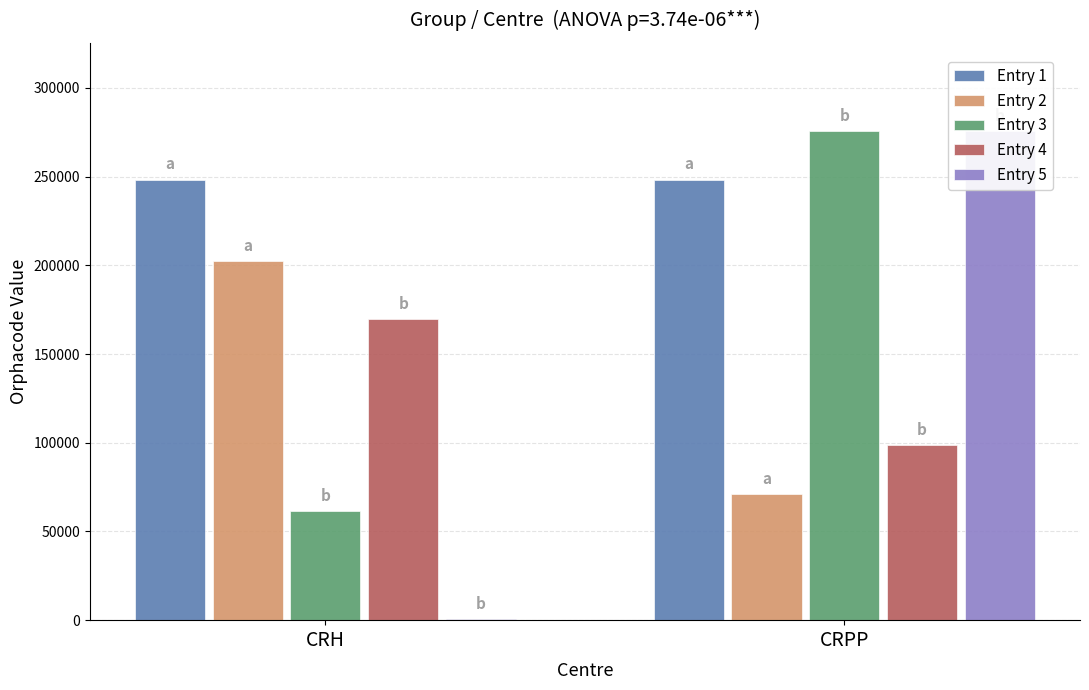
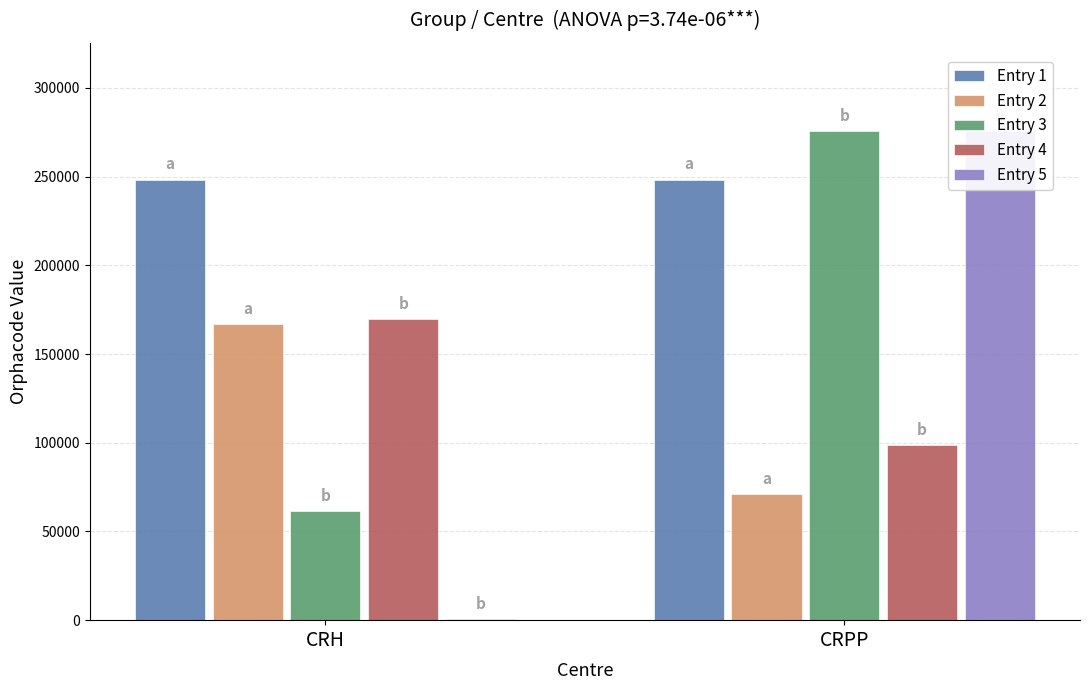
  {
    "Entry 2": {
-     "CRH": 203000,
+     "CRH": 167000,
      "CRPP": 71000
    },
    "Entry 3": {
      "CRH": 61000,
      "CRPP": 276000
    },
    "Entry 4": {
      "CRH": 170000,
      "CRPP": 98000
    }
  }
